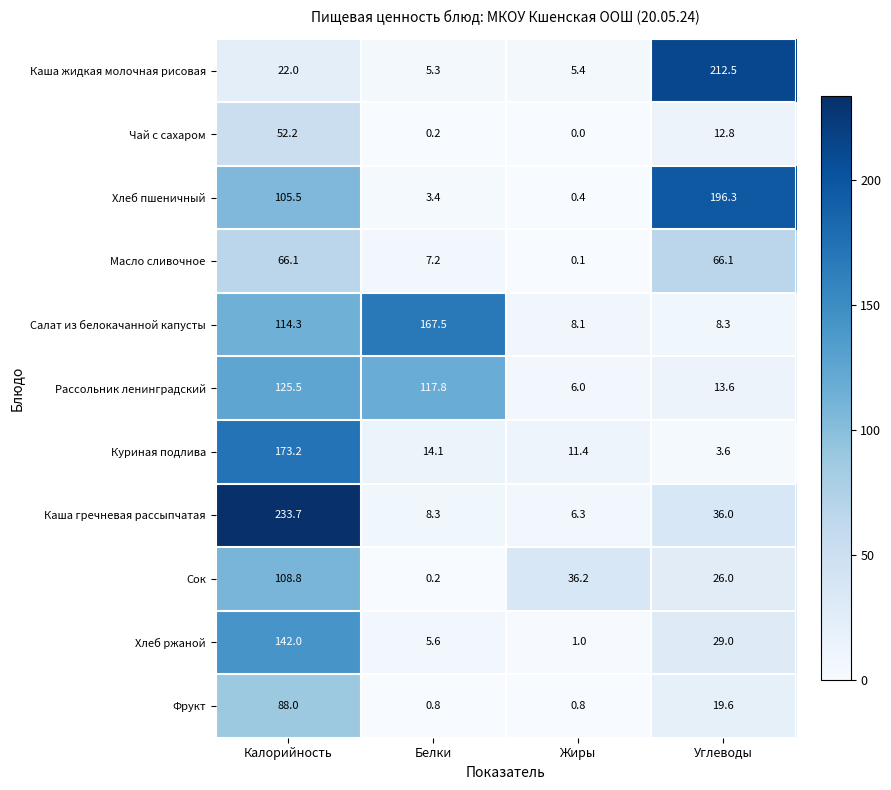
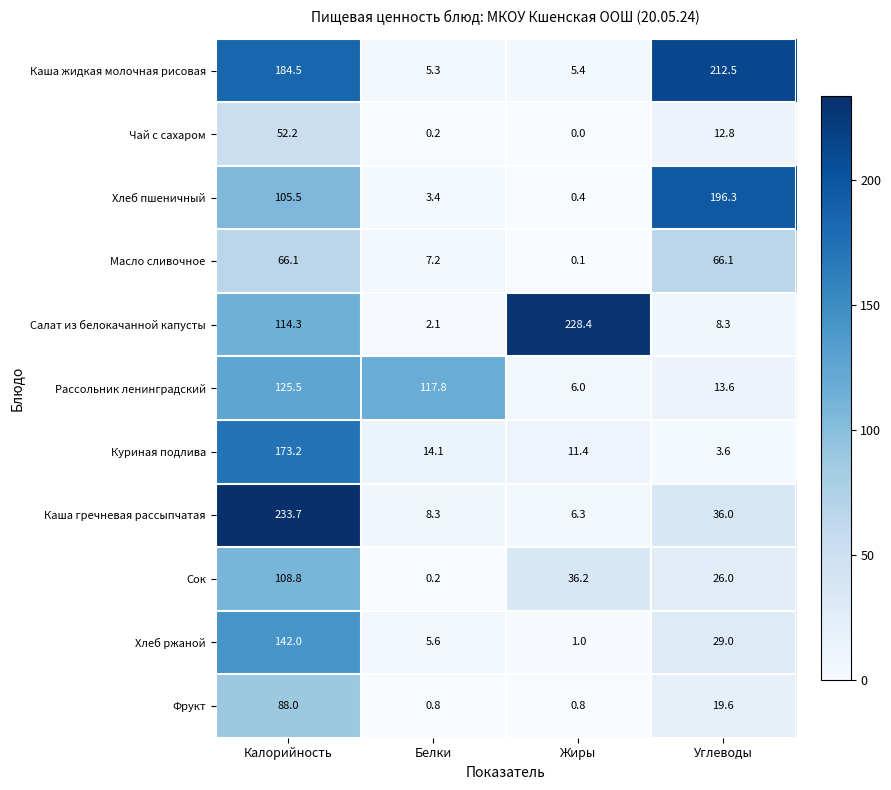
  {
    "Каша жидкая молочная рисовая": {
-     "Калорийность": 22.0,
+     "Калорийность": 184.5,
      "Белки": 5.3,
      "Жиры": 5.4,
      "Углеводы": 212.5
    },
    "Чай с сахаром": {
      "Калорийность": 52.2,
      "Белки": 0.2,
      "Жиры": 0.0,
      "Углеводы": 12.8
    },
    "Хлеб пшеничный": {
      "Калорийность": 105.5,
      "Белки": 3.4,
      "Жиры": 0.4,
      "Углеводы": 196.3
    },
    "Масло сливочное": {
      "Калорийность": 66.1,
      "Белки": 7.2,
      "Жиры": 0.1,
      "Углеводы": 66.1
    },
    "Салат из белокачанной капусты": {
      "Калорийность": 114.3,
-     "Белки": 167.5,
-     "Жиры": 8.1,
+     "Белки": 2.1,
+     "Жиры": 228.4,
      "Углеводы": 8.3
    },
    "Рассольник ленинградский": {
      "Калорийность": 125.5,
      "Белки": 117.8,
      "Жиры": 6.0,
      "Углеводы": 13.6
    },
    "Куриная подлива": {
      "Калорийность": 173.2,
      "Белки": 14.1,
      "Жиры": 11.4,
      "Углеводы": 3.6
    },
    "Каша гречневая рассыпчатая": {
      "Калорийность": 233.7,
      "Белки": 8.3,
      "Жиры": 6.3,
      "Углеводы": 36.0
    },
    "Сок": {
      "Калорийность": 108.8,
      "Белки": 0.2,
      "Жиры": 36.2,
      "Углеводы": 26.0
    },
    "Хлеб ржаной": {
      "Калорийность": 142.0,
      "Белки": 5.6,
      "Жиры": 1.0,
      "Углеводы": 29.0
    },
    "Фрукт": {
      "Калорийность": 88.0,
      "Белки": 0.8,
      "Жиры": 0.8,
      "Углеводы": 19.6
    }
  }
